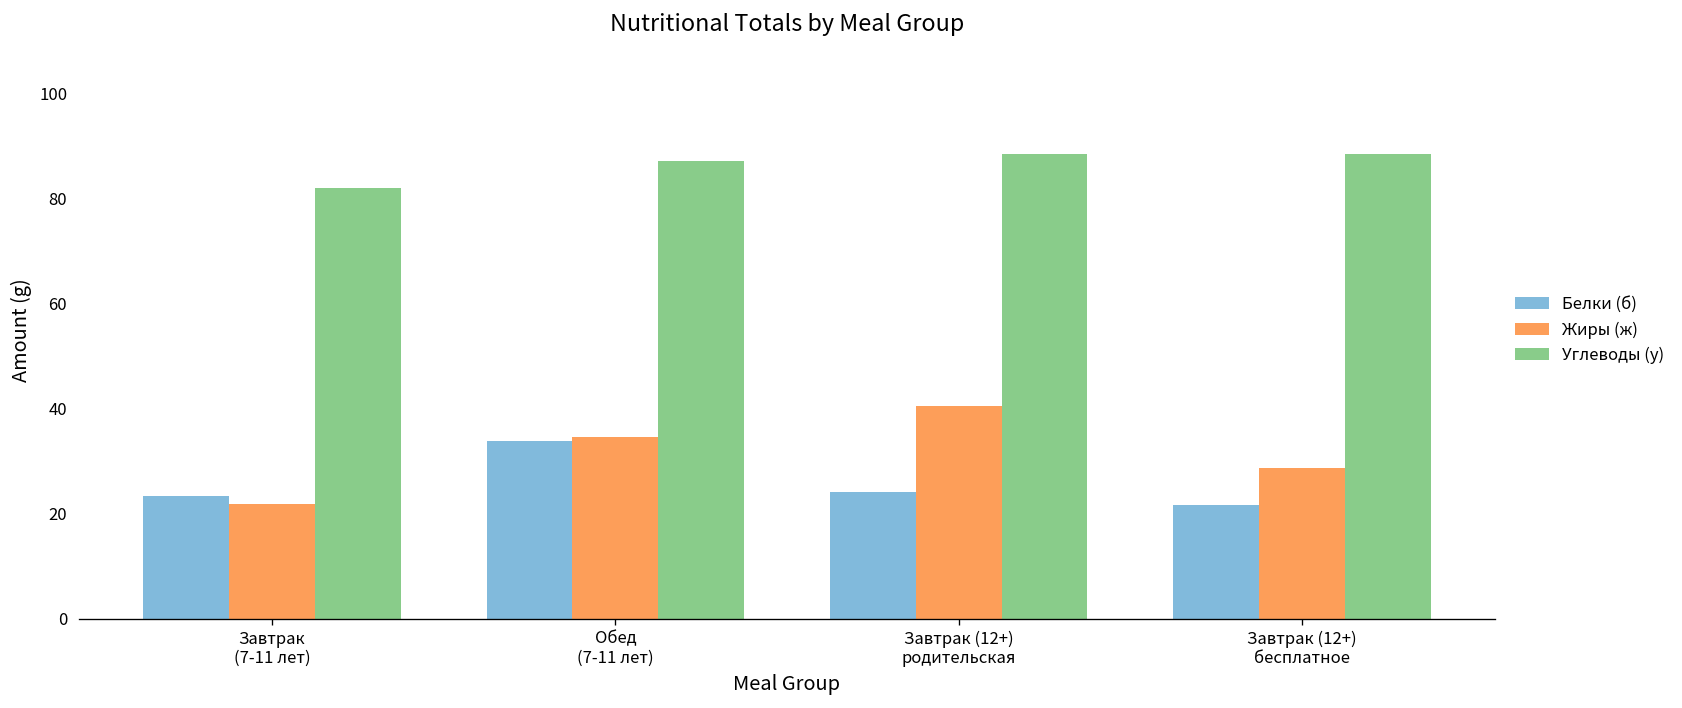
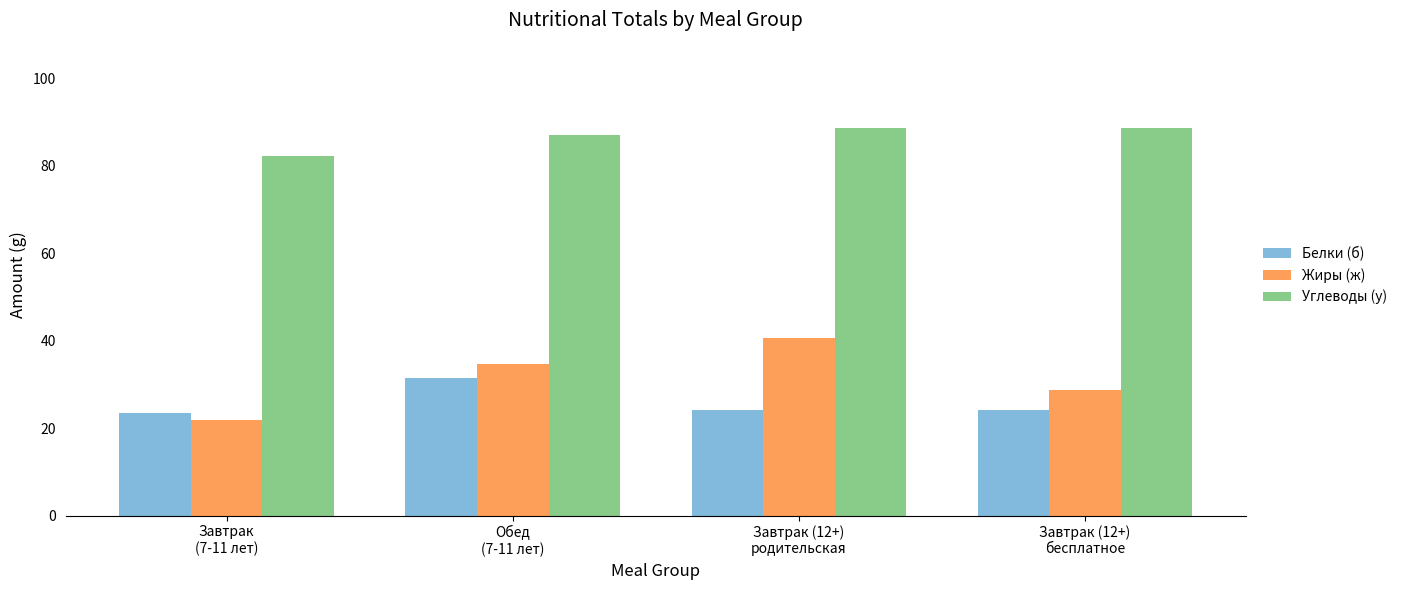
  {
    "Белки (б)": {
      "Завтрак (7-11 лет)": 23,
-     "Обед (7-11 лет)": 34,
+     "Обед (7-11 лет)": 32,
      "Завтрак (12+) родительская": 24,
-     "Завтрак (12+) бесплатное": 22
+     "Завтрак (12+) бесплатное": 24
    },
    "Жиры (ж)": {
      "Завтрак (7-11 лет)": 22,
      "Обед (7-11 лет)": 35,
      "Завтрак (12+) родительская": 41,
      "Завтрак (12+) бесплатное": 29
    },
    "Углеводы (у)": {
      "Завтрак (7-11 лет)": 82,
      "Обед (7-11 лет)": 87,
      "Завтрак (12+) родительская": 89,
      "Завтрак (12+) бесплатное": 89
    }
  }
